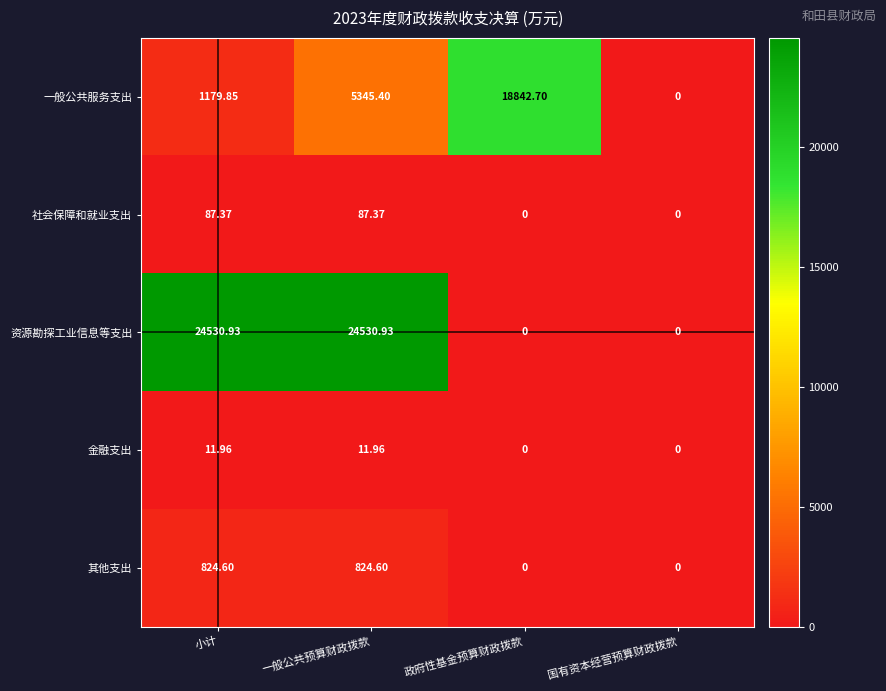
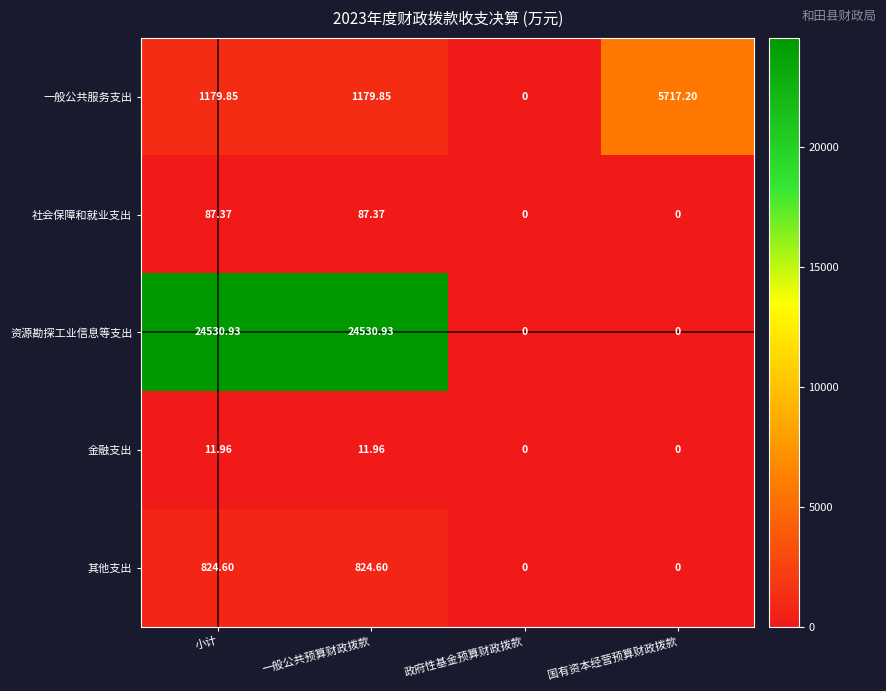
  {
    "一般公共服务支出": {
      "小计": 1179.85,
-     "一般公共预算财政拨款": 5345.40,
-     "政府性基金预算财政拨款": 18842.70,
-     "国有资本经营预算财政拨款": 0
+     "一般公共预算财政拨款": 1179.85,
+     "政府性基金预算财政拨款": 0,
+     "国有资本经营预算财政拨款": 5717.20
    },
    "社会保障和就业支出": {
      "小计": 87.37,
      "一般公共预算财政拨款": 87.37,
      "政府性基金预算财政拨款": 0,
      "国有资本经营预算财政拨款": 0
    },
    "资源勘探工业信息等支出": {
      "小计": 24530.93,
      "一般公共预算财政拨款": 24530.93,
      "政府性基金预算财政拨款": 0,
      "国有资本经营预算财政拨款": 0
    },
    "金融支出": {
      "小计": 11.96,
      "一般公共预算财政拨款": 11.96,
      "政府性基金预算财政拨款": 0,
      "国有资本经营预算财政拨款": 0
    },
    "其他支出": {
      "小计": 824.60,
      "一般公共预算财政拨款": 824.60,
      "政府性基金预算财政拨款": 0,
      "国有资本经营预算财政拨款": 0
    }
  }
